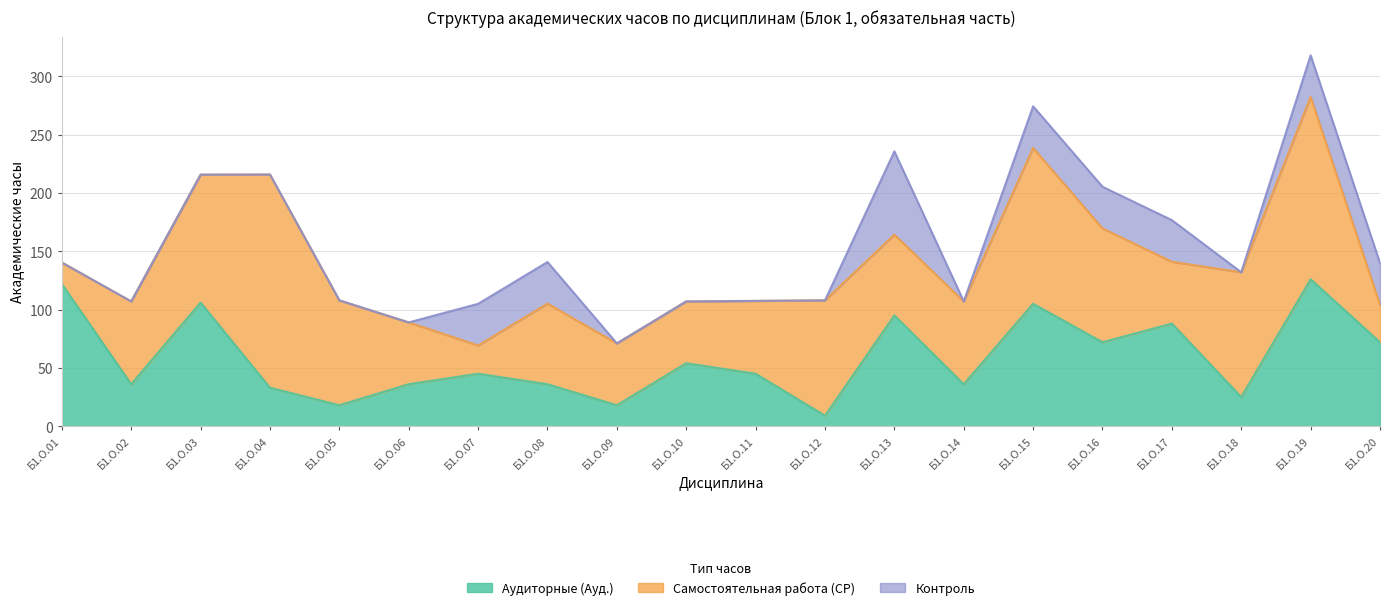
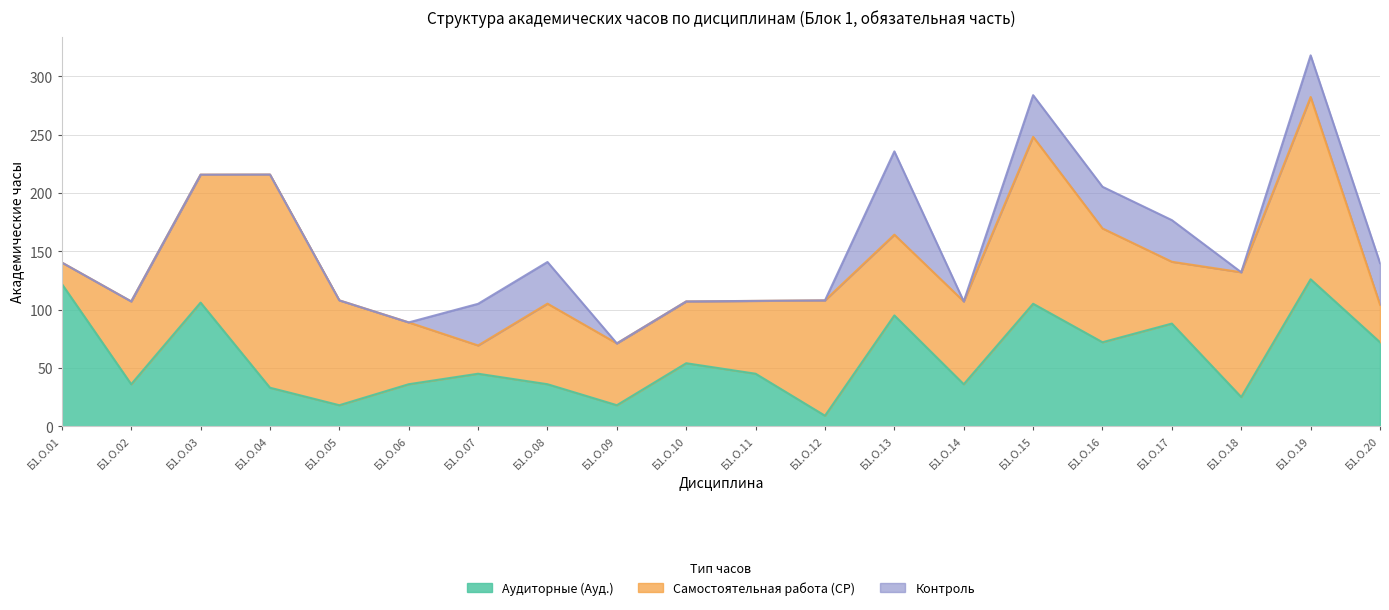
  {
    "Аудиторные (Ауд.)": {
      "Б1.О.01": 122,
      "Б1.О.02": 36,
      "Б1.О.03": 106,
      "Б1.О.04": 33,
      "Б1.О.05": 18,
      "Б1.О.06": 36,
      "Б1.О.07": 45,
      "Б1.О.08": 36,
      "Б1.О.09": 18,
      "Б1.О.10": 54,
      "Б1.О.11": 45,
      "Б1.О.12": 9,
      "Б1.О.13": 95,
      "Б1.О.14": 36,
      "Б1.О.15": 105,
      "Б1.О.16": 72,
      "Б1.О.17": 88,
      "Б1.О.18": 25,
      "Б1.О.19": 126,
      "Б1.О.20": 72
    },
    "Самостоятельная работа (СР)": {
      "Б1.О.07": 24,
      "Б1.О.08": 69,
      "Б1.О.13": 69,
-     "Б1.О.15": 134,
+     "Б1.О.15": 143,
      "Б1.О.16": 98,
      "Б1.О.17": 53,
      "Б1.О.19": 156,
      "Б1.О.20": 32
    },
    "Контроль": {
      "Б1.О.07": 36,
      "Б1.О.08": 36,
      "Б1.О.13": 71,
      "Б1.О.15": 36,
      "Б1.О.16": 36,
      "Б1.О.17": 36,
      "Б1.О.19": 36,
      "Б1.О.20": 36
    }
  }
